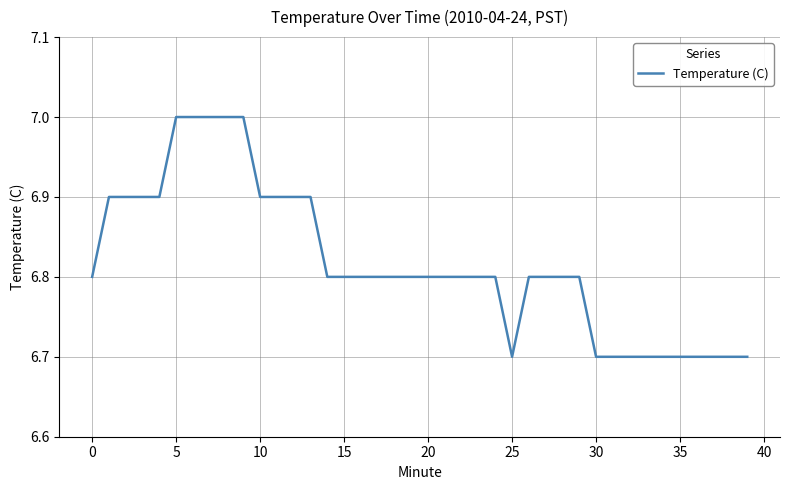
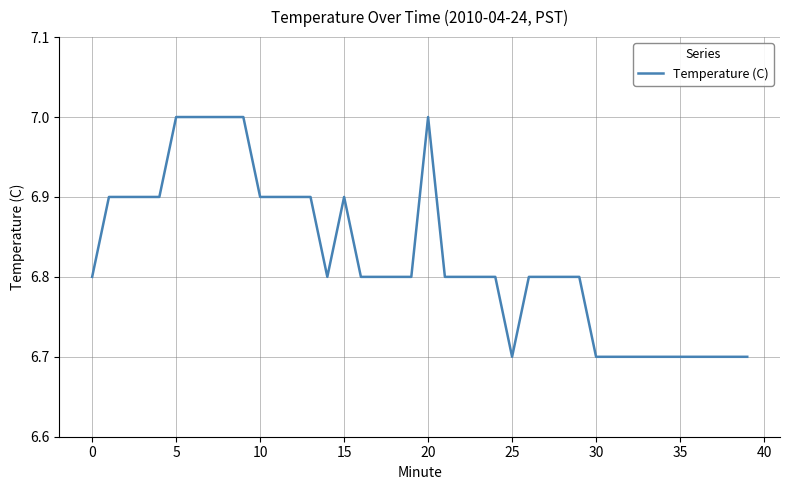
  {
    "0": 6.8,
    "5": 7.0,
    "10": 6.9,
-   "15": 6.8,
-   "20": 6.8,
+   "15": 6.9,
+   "20": 7.0,
    "25": 6.7,
    "30": 6.7,
    "35": 6.7
  }
